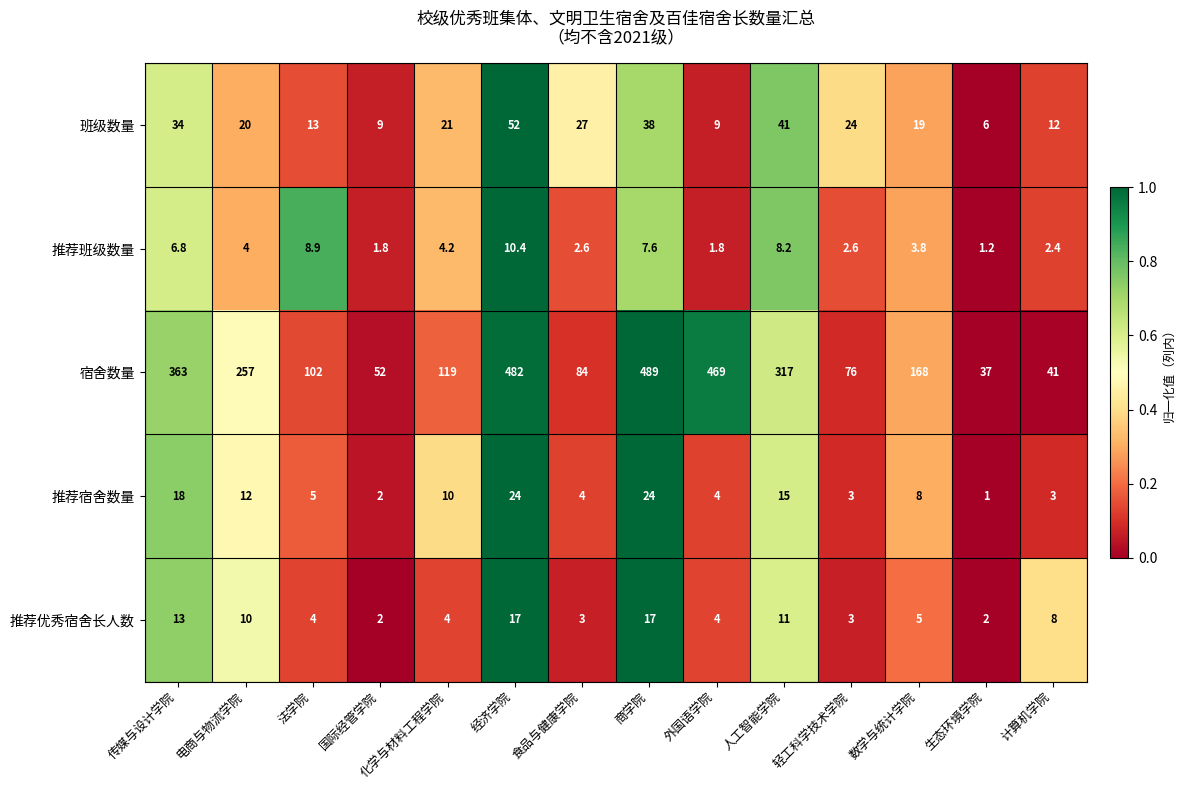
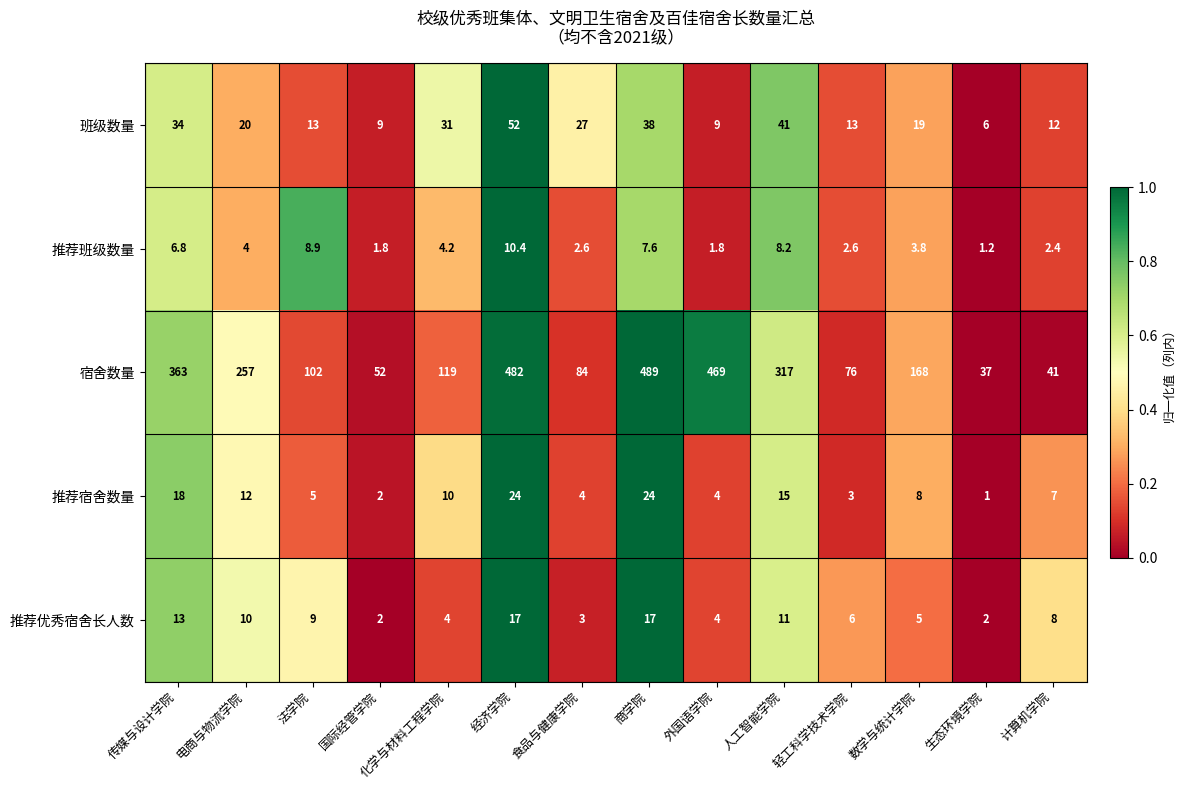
  {
    "班级数量": {
      "传媒与设计学院": 34,
      "电商与物流学院": 20,
      "法学院": 13,
      "国际经管学院": 9,
-     "化学与材料工程学院": 21,
+     "化学与材料工程学院": 31,
      "经济学院": 52,
      "食品与健康学院": 27,
      "商学院": 38,
      "外国语学院": 9,
      "人工智能学院": 41,
-     "轻工科学技术学院": 24,
+     "轻工科学技术学院": 13,
      "数学与统计学院": 19,
      "生态环境学院": 6,
      "计算机学院": 12
    },
    "推荐班级数量": {
      "传媒与设计学院": 6.8,
      "电商与物流学院": 4,
      "法学院": 8.9,
      "国际经管学院": 1.8,
      "化学与材料工程学院": 4.2,
      "经济学院": 10.4,
      "食品与健康学院": 2.6,
      "商学院": 7.6,
      "外国语学院": 1.8,
      "人工智能学院": 8.2,
      "轻工科学技术学院": 2.6,
      "数学与统计学院": 3.8,
      "生态环境学院": 1.2,
      "计算机学院": 2.4
    },
    "宿舍数量": {
      "传媒与设计学院": 363,
      "电商与物流学院": 257,
      "法学院": 102,
      "国际经管学院": 52,
      "化学与材料工程学院": 119,
      "经济学院": 482,
      "食品与健康学院": 84,
      "商学院": 489,
      "外国语学院": 469,
      "人工智能学院": 317,
      "轻工科学技术学院": 76,
      "数学与统计学院": 168,
      "生态环境学院": 37,
      "计算机学院": 41
    },
    "推荐宿舍数量": {
      "传媒与设计学院": 18,
      "电商与物流学院": 12,
      "法学院": 5,
      "国际经管学院": 2,
      "化学与材料工程学院": 10,
      "经济学院": 24,
      "食品与健康学院": 4,
      "商学院": 24,
      "外国语学院": 4,
      "人工智能学院": 15,
      "轻工科学技术学院": 3,
      "数学与统计学院": 8,
      "生态环境学院": 1,
-     "计算机学院": 3
+     "计算机学院": 7
    },
    "推荐优秀宿舍长人数": {
      "传媒与设计学院": 13,
      "电商与物流学院": 10,
-     "法学院": 4,
+     "法学院": 9,
      "国际经管学院": 2,
      "化学与材料工程学院": 4,
      "经济学院": 17,
      "食品与健康学院": 3,
      "商学院": 17,
      "外国语学院": 4,
      "人工智能学院": 11,
-     "轻工科学技术学院": 3,
+     "轻工科学技术学院": 6,
      "数学与统计学院": 5,
      "生态环境学院": 2,
      "计算机学院": 8
    }
  }
